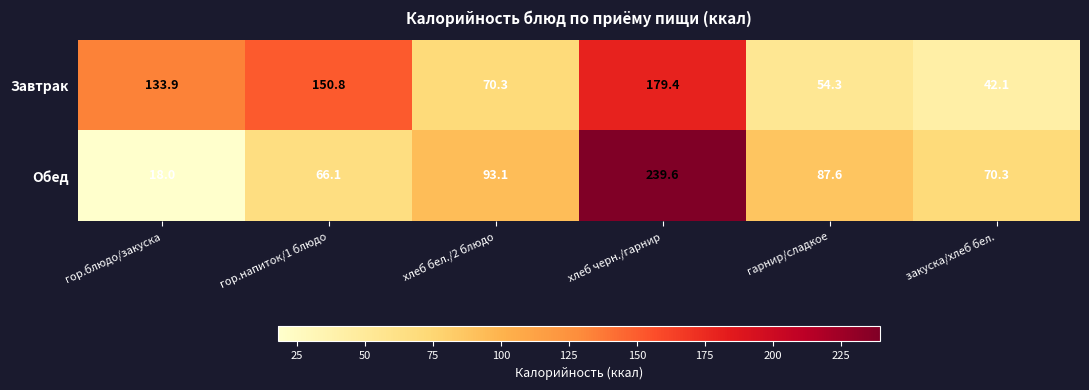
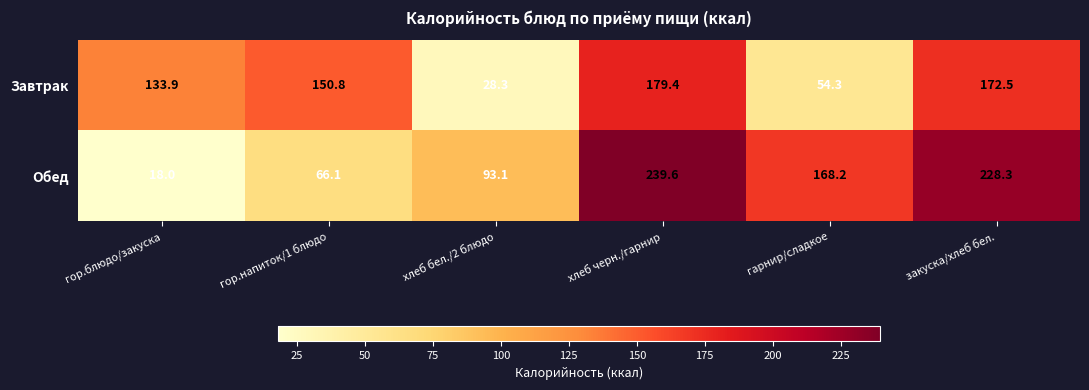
  {
    "Завтрак": {
      "гор.блюдо/закуска": 133.9,
      "гор.напиток/1 блюдо": 150.8,
-     "хлеб бел./2 блюдо": 70.3,
+     "хлеб бел./2 блюдо": 28.3,
      "хлеб черн./гарнир": 179.4,
      "гарнир/сладкое": 54.3,
-     "закуска/хлеб бел.": 42.1
+     "закуска/хлеб бел.": 172.5
    },
    "Обед": {
      "гор.блюдо/закуска": 18.0,
      "гор.напиток/1 блюдо": 66.1,
      "хлеб бел./2 блюдо": 93.1,
      "хлеб черн./гарнир": 239.6,
-     "гарнир/сладкое": 87.6,
-     "закуска/хлеб бел.": 70.3
+     "гарнир/сладкое": 168.2,
+     "закуска/хлеб бел.": 228.3
    }
  }
